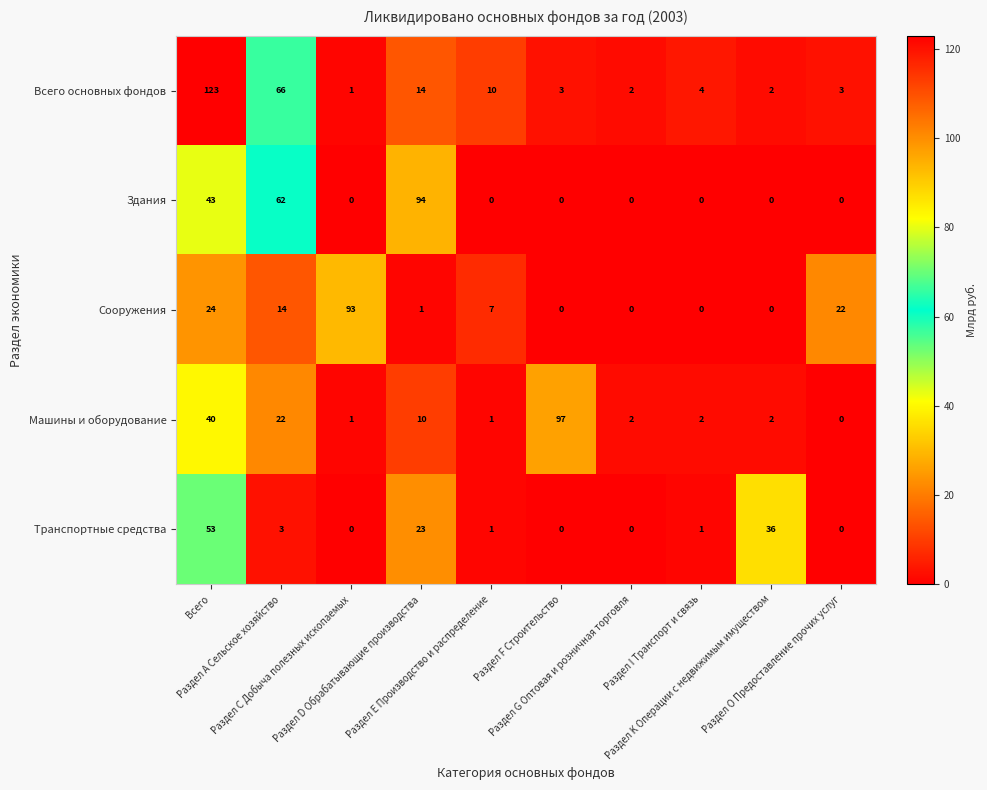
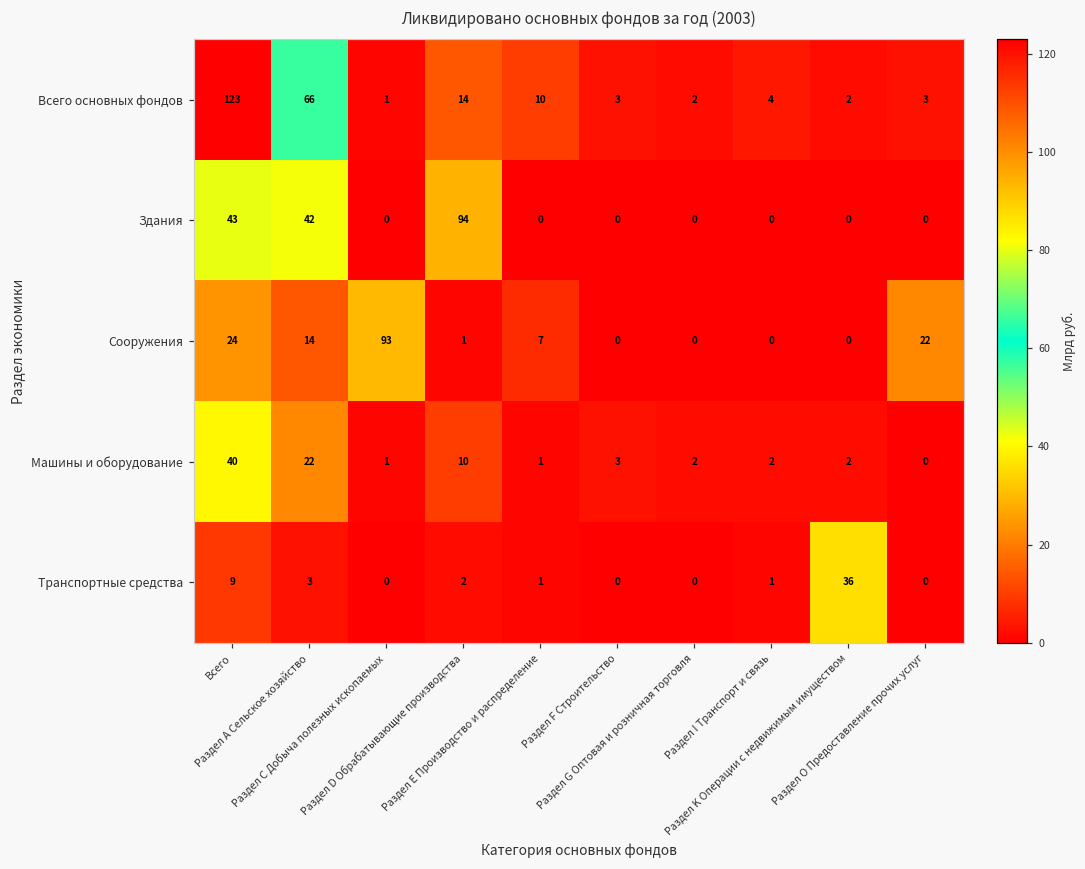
  {
    "Всего основных фондов": {
      "Всего": 123,
      "Раздел А Сельское хозяйство": 66,
      "Раздел С Добыча полезных ископаемых": 1,
      "Раздел D Обрабатывающие производства": 14,
      "Раздел Е Производство и распределение": 10,
      "Раздел F Строительство": 3,
      "Раздел G Оптовая и розничная торговля": 2,
      "Раздел I Транспорт и связь": 4,
      "Раздел K Операции с недвижимым имуществом": 2,
      "Раздел O Предоставление прочих услуг": 3
    },
    "Здания": {
      "Всего": 43,
-     "Раздел А Сельское хозяйство": 62,
+     "Раздел А Сельское хозяйство": 42,
      "Раздел С Добыча полезных ископаемых": 0,
      "Раздел D Обрабатывающие производства": 94,
      "Раздел Е Производство и распределение": 0,
      "Раздел F Строительство": 0,
      "Раздел G Оптовая и розничная торговля": 0,
      "Раздел I Транспорт и связь": 0,
      "Раздел K Операции с недвижимым имуществом": 0,
      "Раздел O Предоставление прочих услуг": 0
    },
    "Сооружения": {
      "Всего": 24,
      "Раздел А Сельское хозяйство": 14,
      "Раздел С Добыча полезных ископаемых": 93,
      "Раздел D Обрабатывающие производства": 1,
      "Раздел Е Производство и распределение": 7,
      "Раздел F Строительство": 0,
      "Раздел G Оптовая и розничная торговля": 0,
      "Раздел I Транспорт и связь": 0,
      "Раздел K Операции с недвижимым имуществом": 0,
      "Раздел O Предоставление прочих услуг": 22
    },
    "Машины и оборудование": {
      "Всего": 40,
      "Раздел А Сельское хозяйство": 22,
      "Раздел С Добыча полезных ископаемых": 1,
      "Раздел D Обрабатывающие производства": 10,
      "Раздел Е Производство и распределение": 1,
-     "Раздел F Строительство": 97,
+     "Раздел F Строительство": 3,
      "Раздел G Оптовая и розничная торговля": 2,
      "Раздел I Транспорт и связь": 2,
      "Раздел K Операции с недвижимым имуществом": 2,
      "Раздел O Предоставление прочих услуг": 0
    },
    "Транспортные средства": {
-     "Всего": 53,
+     "Всего": 9,
      "Раздел А Сельское хозяйство": 3,
      "Раздел С Добыча полезных ископаемых": 0,
-     "Раздел D Обрабатывающие производства": 23,
+     "Раздел D Обрабатывающие производства": 2,
      "Раздел Е Производство и распределение": 1,
      "Раздел F Строительство": 0,
      "Раздел G Оптовая и розничная торговля": 0,
      "Раздел I Транспорт и связь": 1,
      "Раздел K Операции с недвижимым имуществом": 36,
      "Раздел O Предоставление прочих услуг": 0
    }
  }
